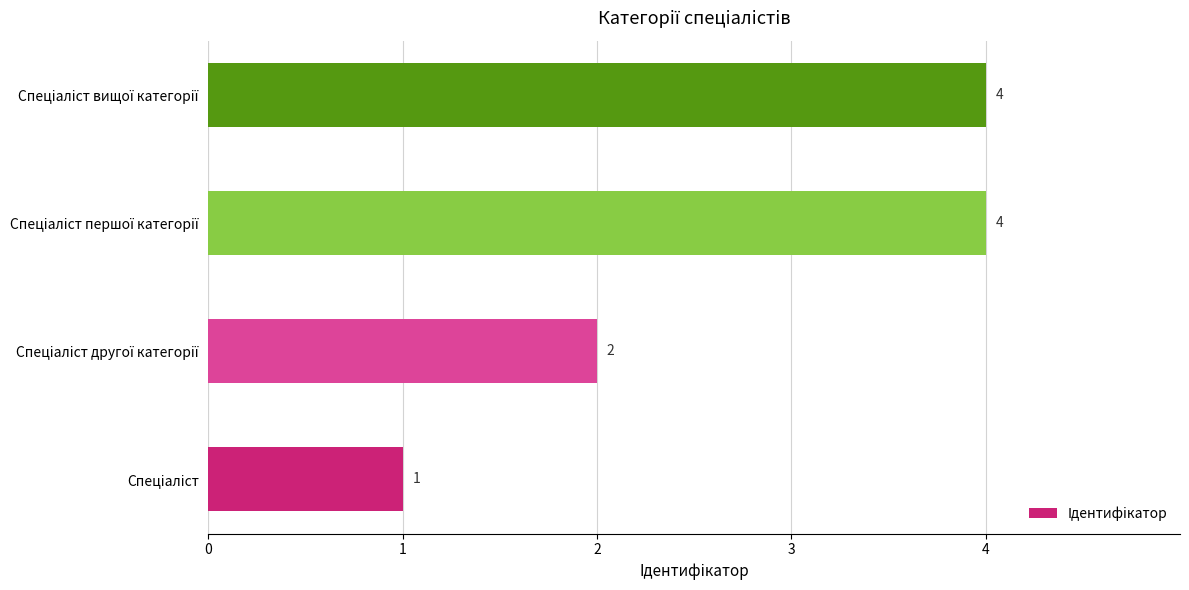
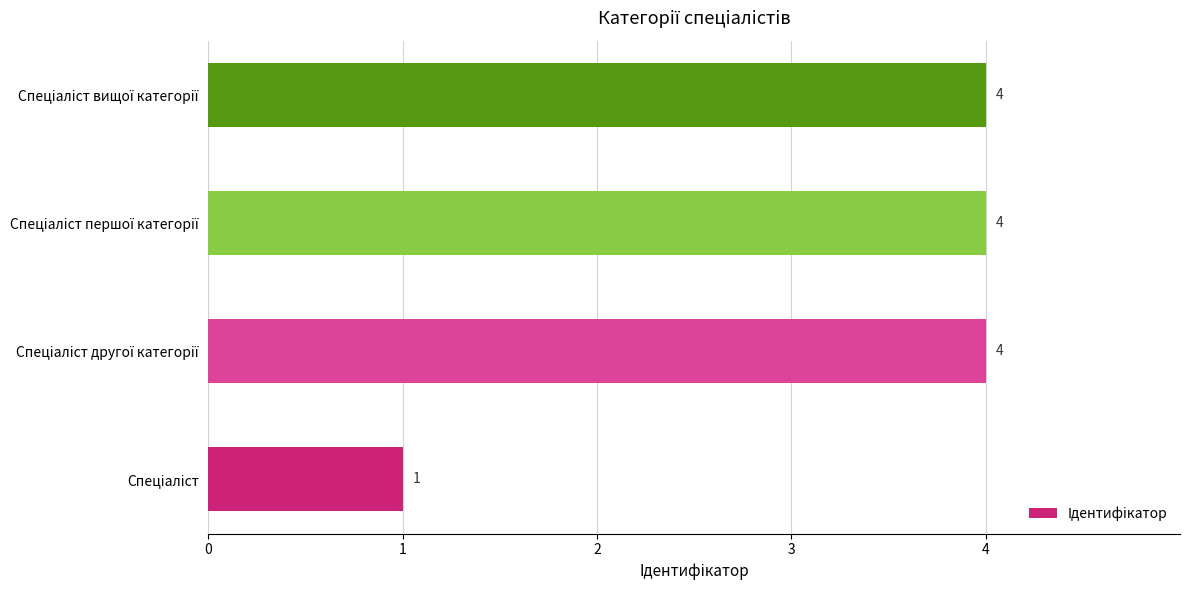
  {
    "Спеціаліст вищої категорії": 4,
    "Спеціаліст першої категорії": 4,
-   "Спеціаліст другої категорії": 2,
+   "Спеціаліст другої категорії": 4,
    "Спеціаліст": 1
  }
